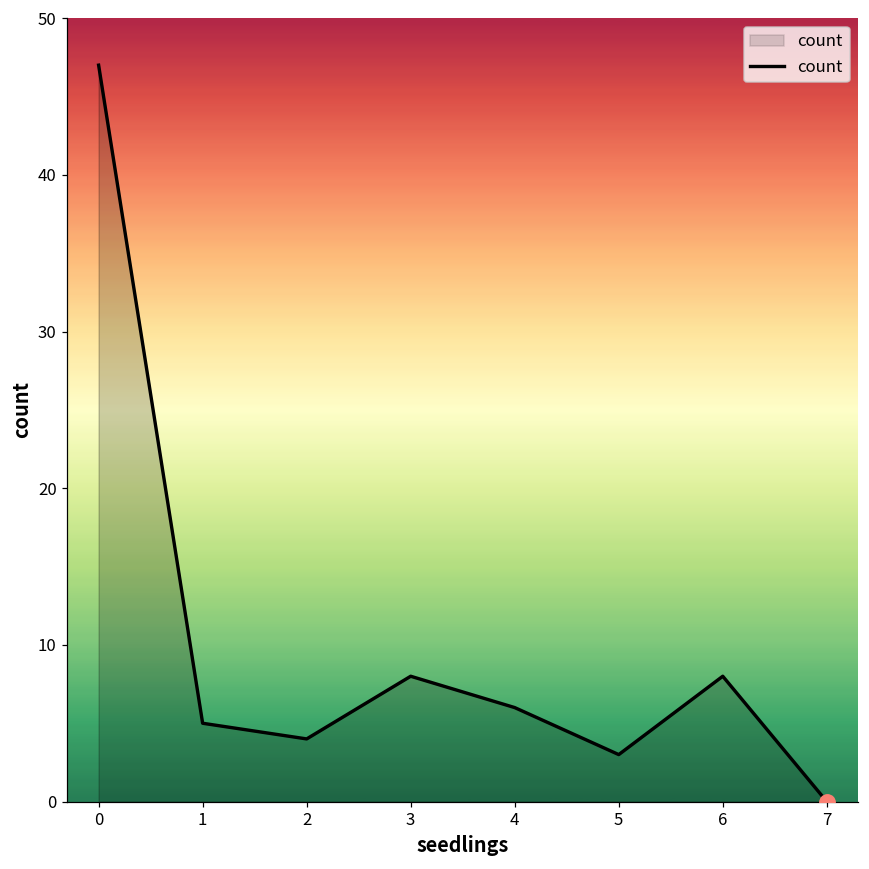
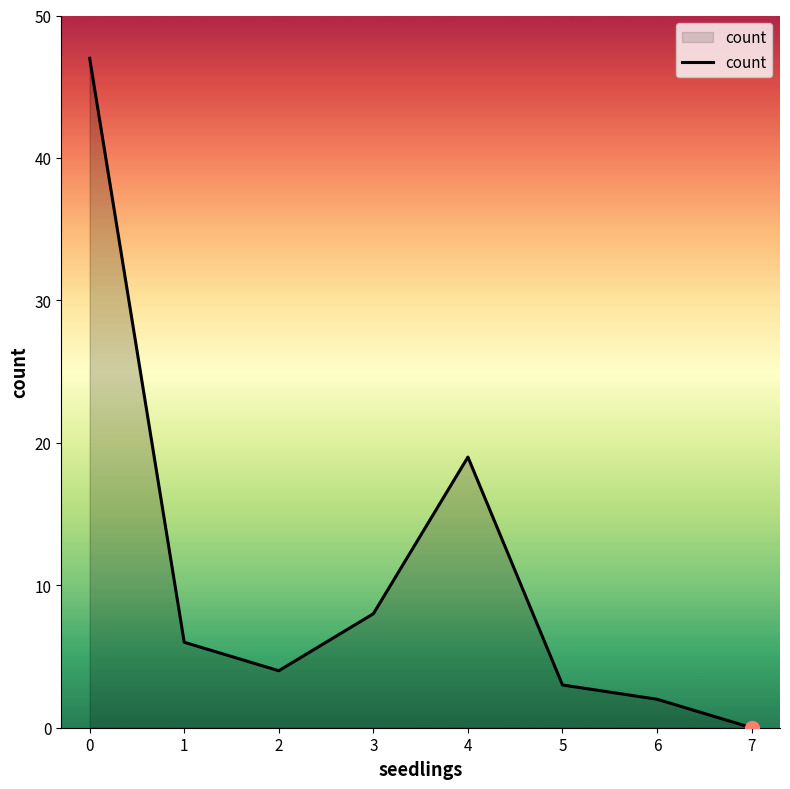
  {
    "count": {
      "0": 47,
-     "1": 5,
+     "1": 6,
      "2": 4,
      "3": 8,
-     "4": 6,
+     "4": 19,
      "5": 3,
-     "6": 8
+     "6": 2
    }
  }
